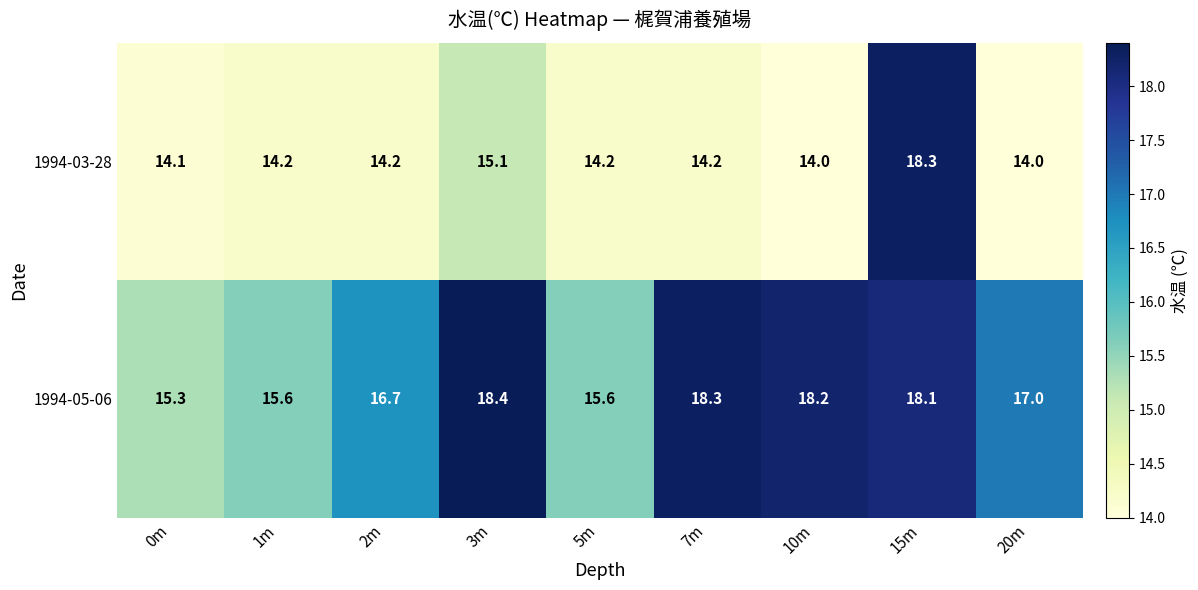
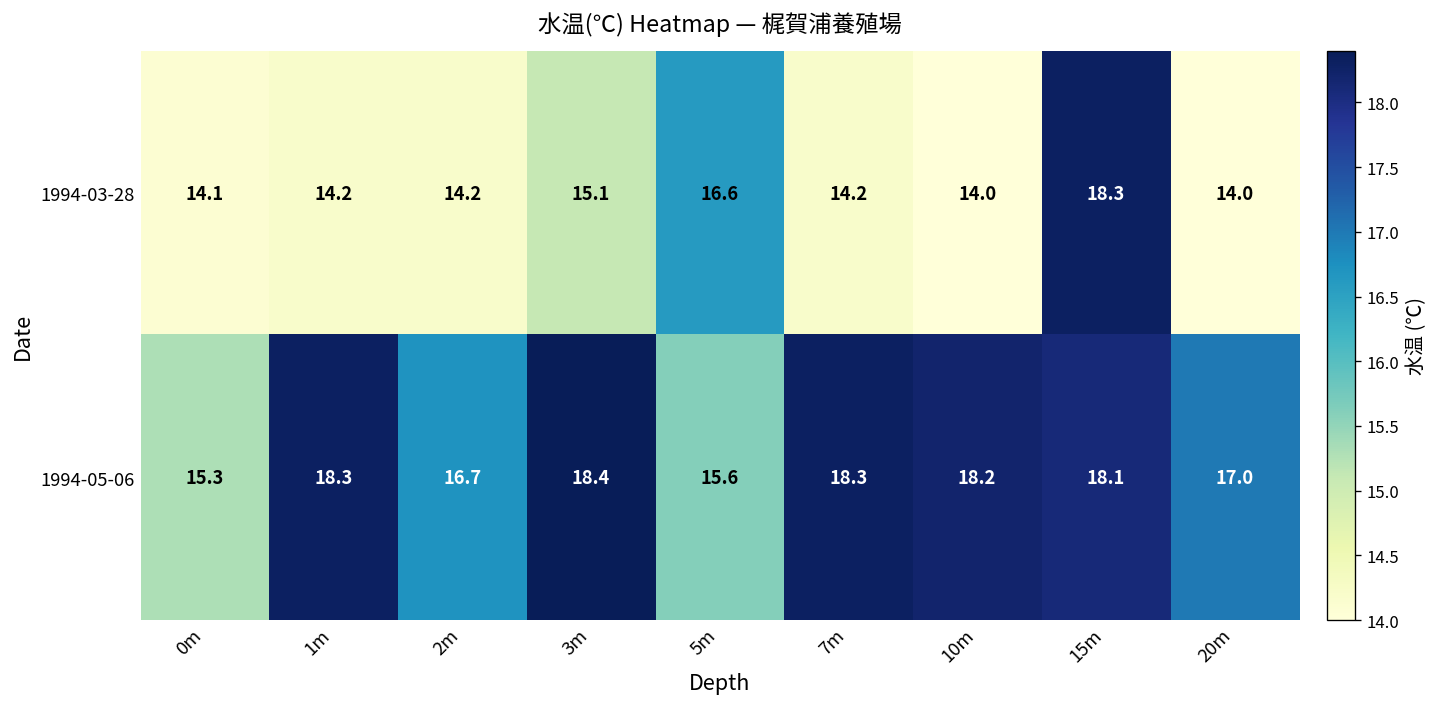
  {
    "1994-03-28": {
      "0m": 14.1,
      "1m": 14.2,
      "2m": 14.2,
      "3m": 15.1,
-     "5m": 14.2,
+     "5m": 16.6,
      "7m": 14.2,
      "10m": 14.0,
      "15m": 18.3,
      "20m": 14.0
    },
    "1994-05-06": {
      "0m": 15.3,
-     "1m": 15.6,
+     "1m": 18.3,
      "2m": 16.7,
      "3m": 18.4,
      "5m": 15.6,
      "7m": 18.3,
      "10m": 18.2,
      "15m": 18.1,
      "20m": 17.0
    }
  }
